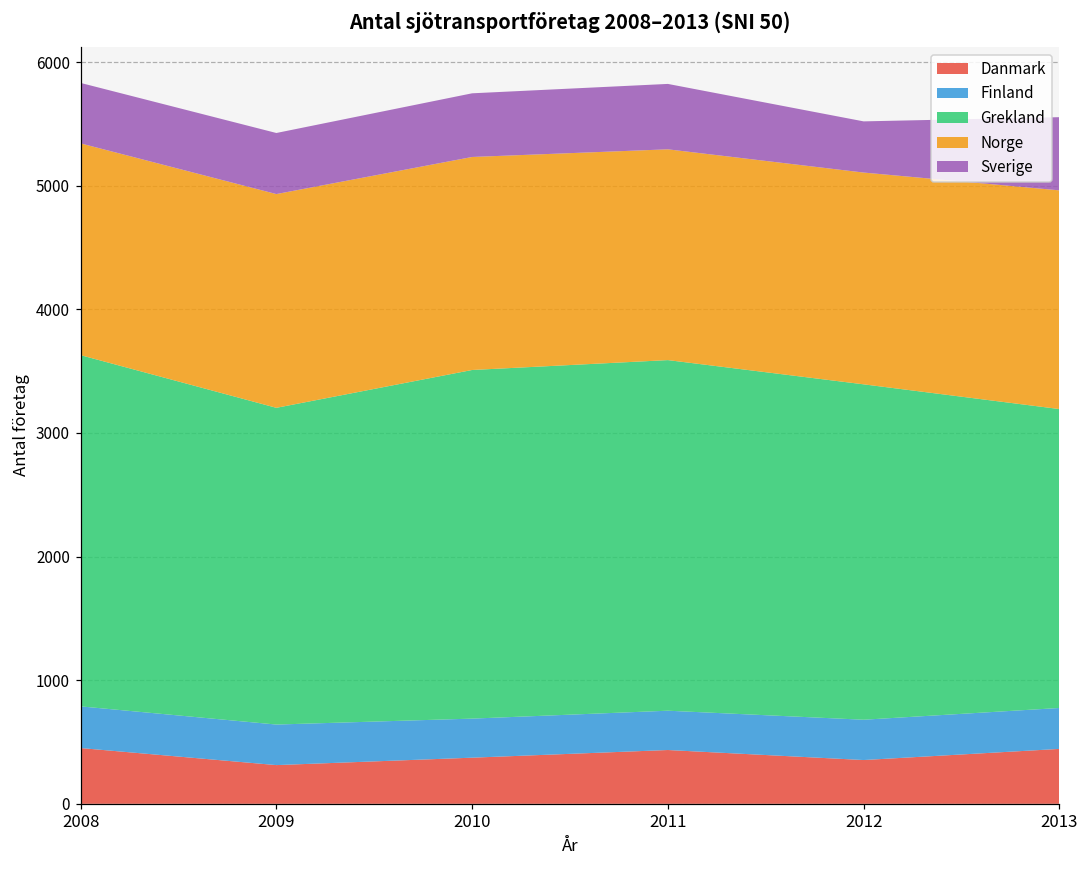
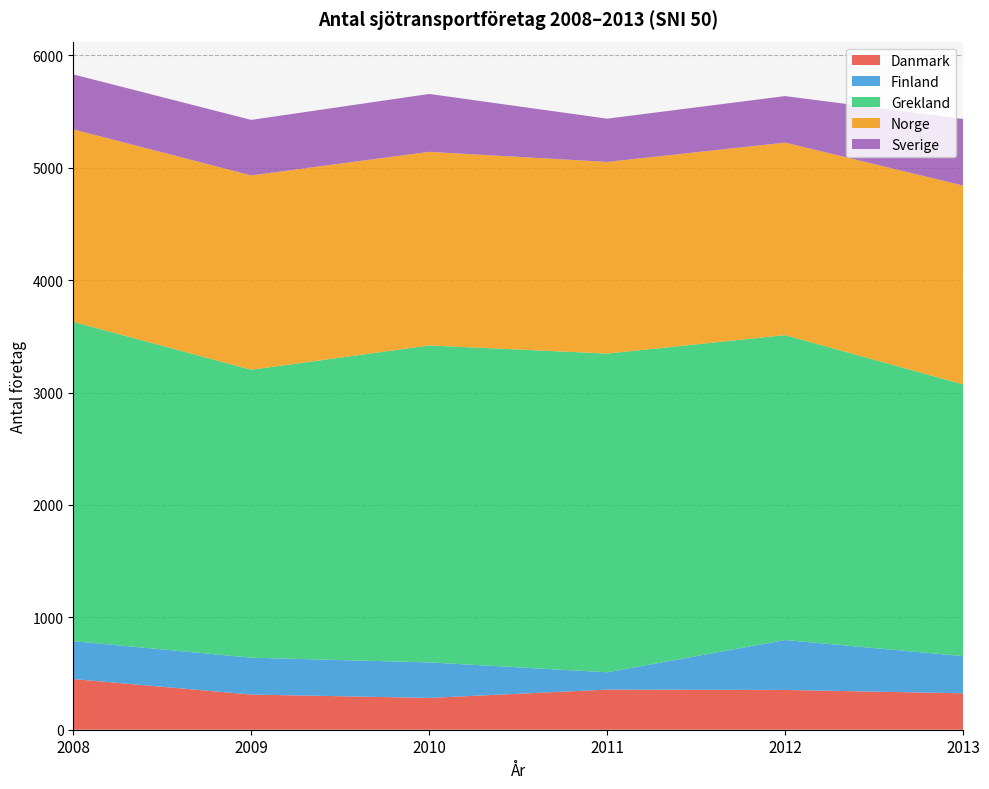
  {
    "Danmark": {
      "2008": 450,
      "2009": 310,
-     "2010": 370,
-     "2011": 440,
+     "2010": 280,
+     "2011": 360,
      "2012": 350,
-     "2013": 440
+     "2013": 320
    },
    "Finland": {
      "2008": 340,
      "2009": 330,
      "2010": 320,
-     "2011": 320,
-     "2012": 330,
+     "2011": 150,
+     "2012": 440,
      "2013": 330
    },
    "Grekland": {
      "2008": 2840,
      "2009": 2560,
      "2010": 2820,
      "2011": 2840,
      "2012": 2710,
      "2013": 2420
    },
    "Norge": {
      "2008": 1710,
      "2009": 1730,
      "2010": 1720,
      "2011": 1710,
      "2012": 1710,
      "2013": 1770
    },
    "Sverige": {
      "2008": 490,
      "2009": 490,
      "2010": 520,
-     "2011": 530,
+     "2011": 390,
      "2012": 410,
      "2013": 590
    }
  }
